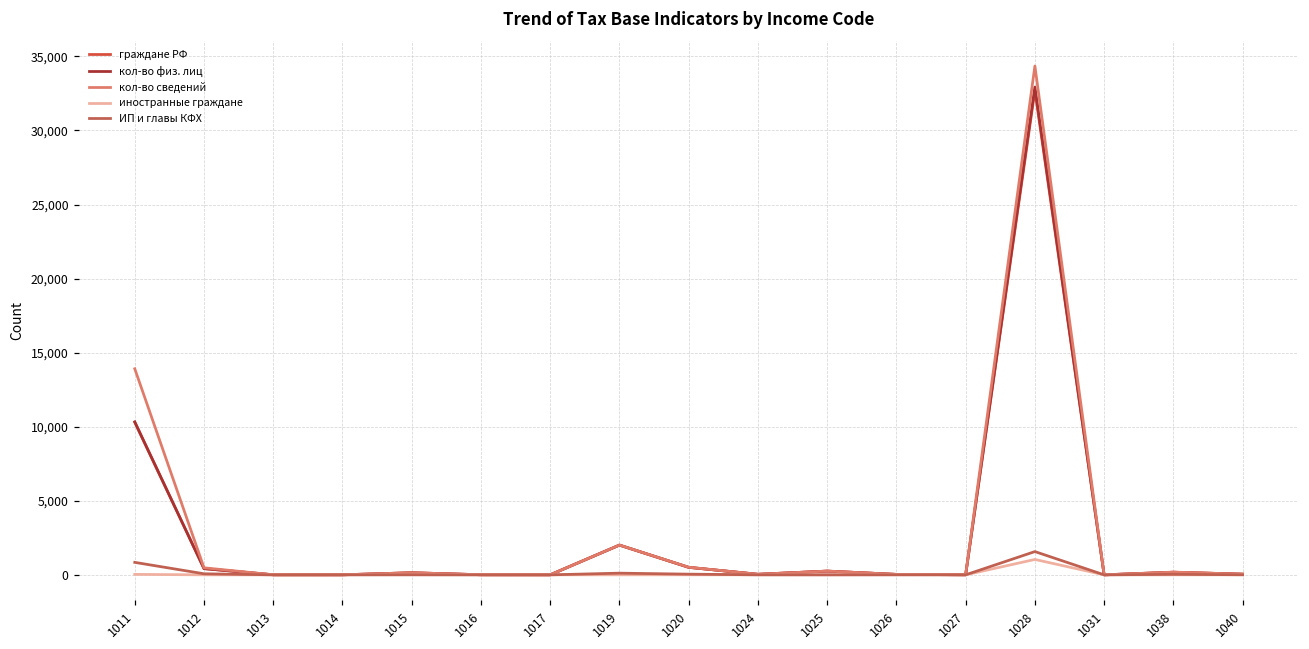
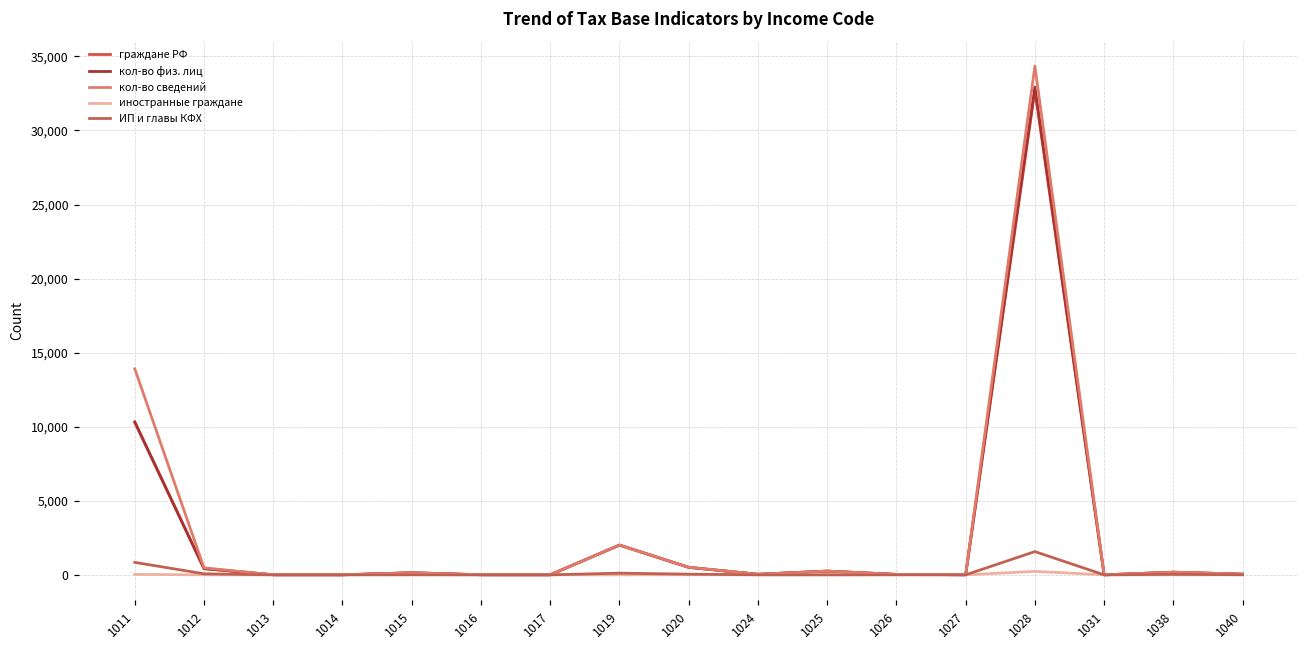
  {
    "иностранные граждане": {
      "1011": "0",
-     "1028": "1,000"
+     "1028": "200"
    }
  }
